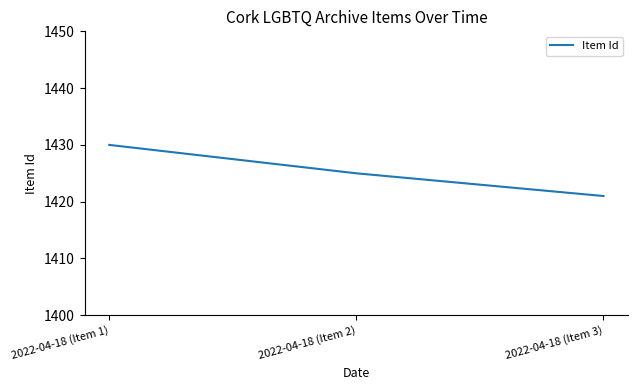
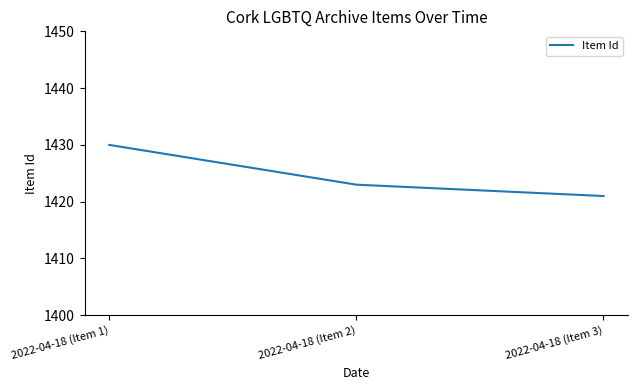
  {
    "2022-04-18 (Item 1)": 1430,
-   "2022-04-18 (Item 2)": 1425,
+   "2022-04-18 (Item 2)": 1423,
    "2022-04-18 (Item 3)": 1421
  }
